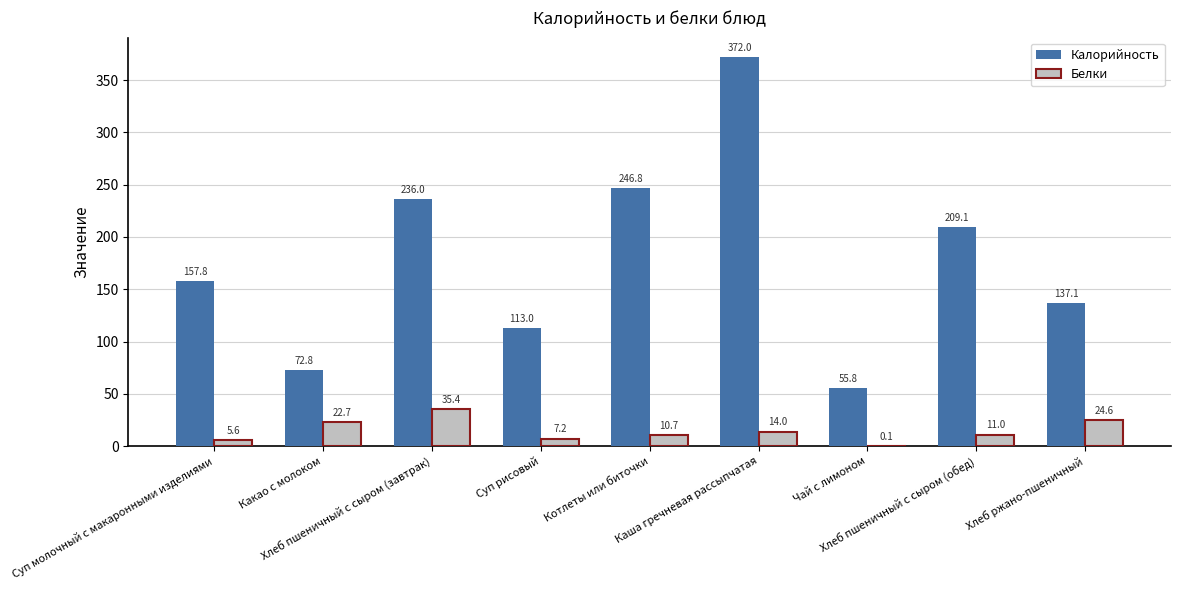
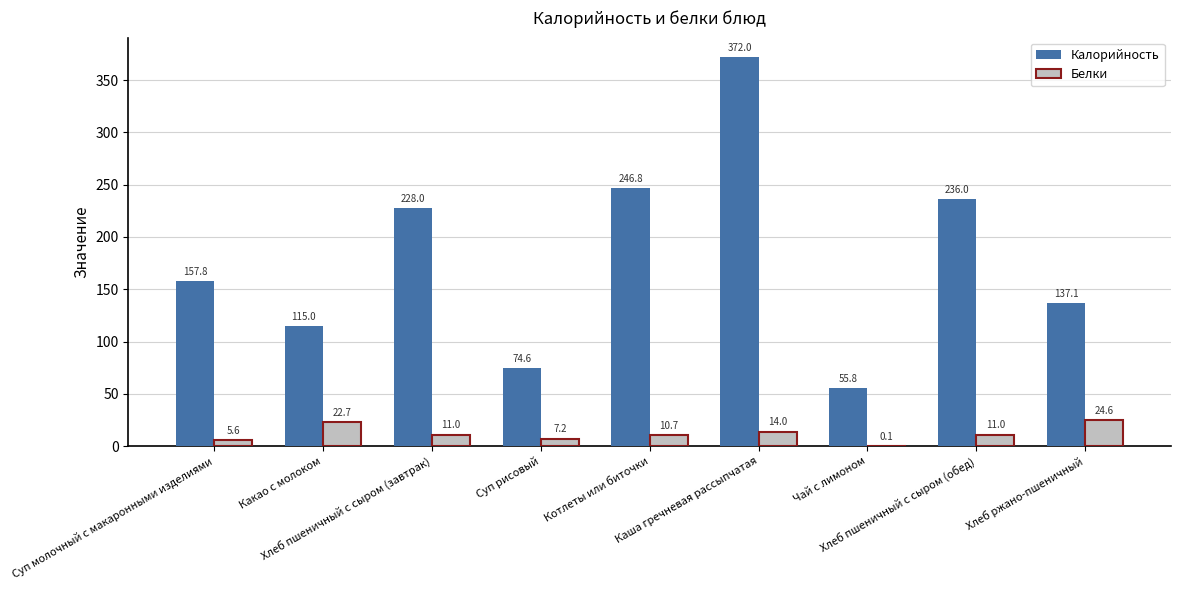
  {
    "Калорийность": {
      "Суп молочный с макаронными изделиями": 157.8,
-     "Какао с молоком": 72.8,
-     "Хлеб пшеничный с сыром (завтрак)": 236.0,
-     "Суп рисовый": 113.0,
+     "Какао с молоком": 115.0,
+     "Хлеб пшеничный с сыром (завтрак)": 228.0,
+     "Суп рисовый": 74.6,
      "Котлеты или биточки": 246.8,
      "Каша гречневая рассыпчатая": 372.0,
      "Чай с лимоном": 55.8,
-     "Хлеб пшеничный с сыром (обед)": 209.1,
+     "Хлеб пшеничный с сыром (обед)": 236.0,
      "Хлеб ржано-пшеничный": 137.1
    },
    "Белки": {
      "Суп молочный с макаронными изделиями": 5.6,
      "Какао с молоком": 22.7,
-     "Хлеб пшеничный с сыром (завтрак)": 35.4,
+     "Хлеб пшеничный с сыром (завтрак)": 11.0,
      "Суп рисовый": 7.2,
      "Котлеты или биточки": 10.7,
      "Каша гречневая рассыпчатая": 14.0,
      "Чай с лимоном": 0.1,
      "Хлеб пшеничный с сыром (обед)": 11.0,
      "Хлеб ржано-пшеничный": 24.6
    }
  }
